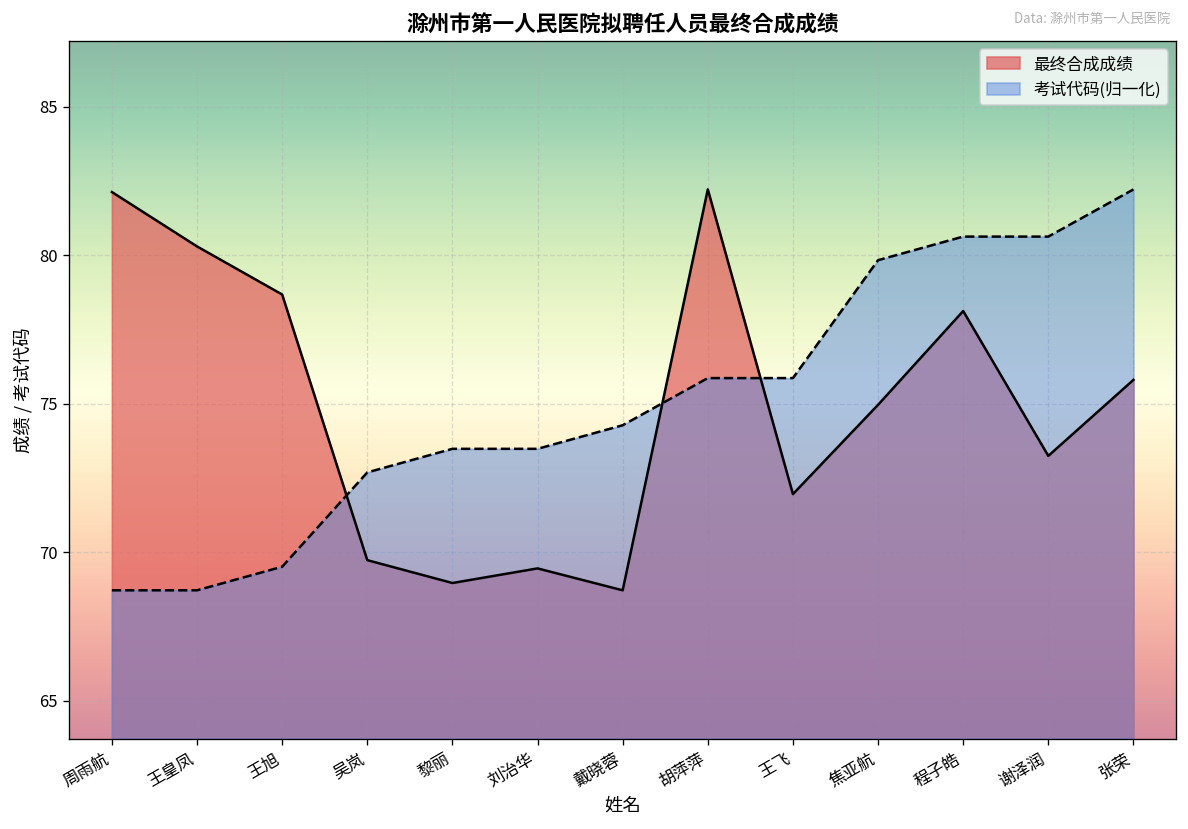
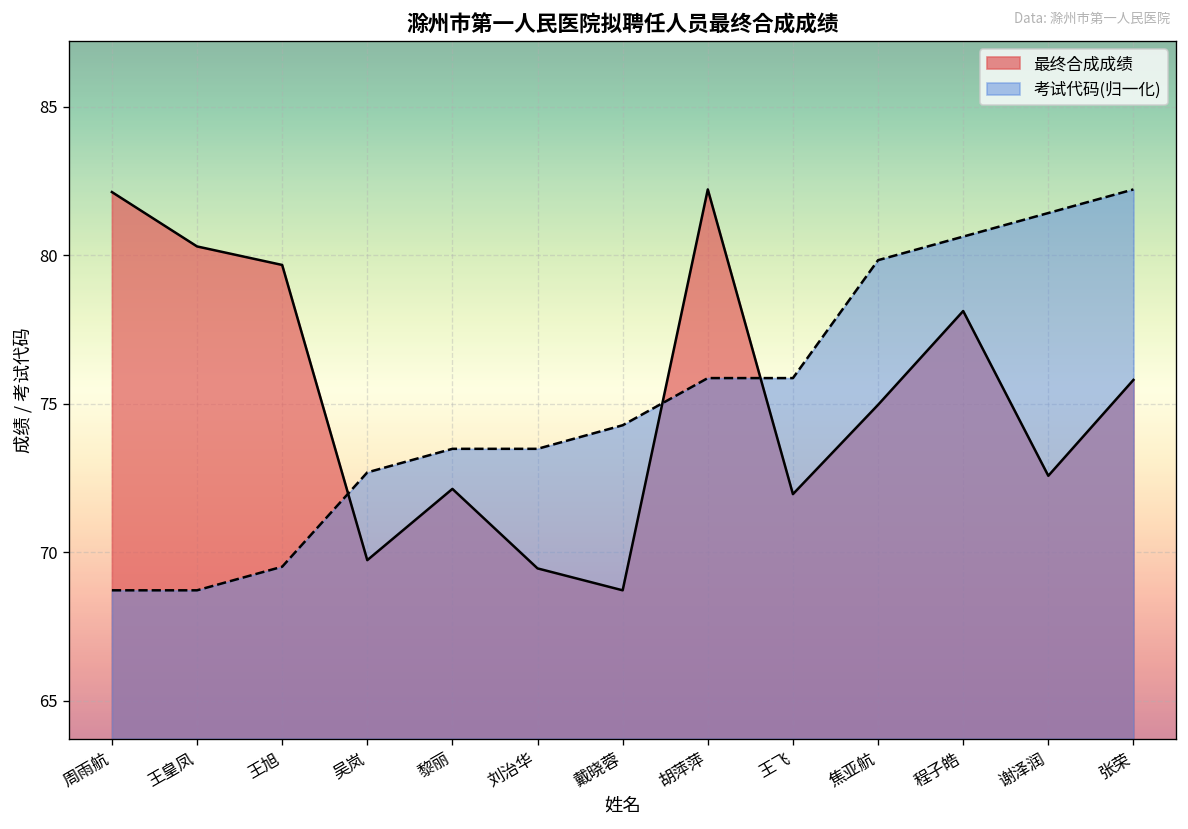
  {
    "最终合成成绩": {
      "周雨航": 82.1,
      "王皇凤": 80.3,
-     "王旭": 78.7,
+     "王旭": 79.7,
      "吴岚": 69.7,
-     "黎丽": 69.0,
+     "黎丽": 72.1,
      "刘治华": 69.5,
      "戴晓蓉": 68.7,
      "胡萍萍": 82.2,
      "王飞": 72.0,
      "焦亚航": 75.0,
      "程子皓": 78.1,
-     "谢泽润": 73.2,
+     "谢泽润": 72.6,
      "张荣": 75.8
    },
    "考试代码(归一化)": {
      "周雨航": 68.7,
      "王皇凤": 68.7,
      "王旭": 69.5,
      "吴岚": 72.7,
      "黎丽": 73.5,
      "刘治华": 73.5,
      "戴晓蓉": 74.3,
      "胡萍萍": 75.9,
      "王飞": 75.9,
      "焦亚航": 79.8,
      "程子皓": 80.6,
-     "谢泽润": 80.6,
+     "谢泽润": 81.4,
      "张荣": 82.2
    }
  }
